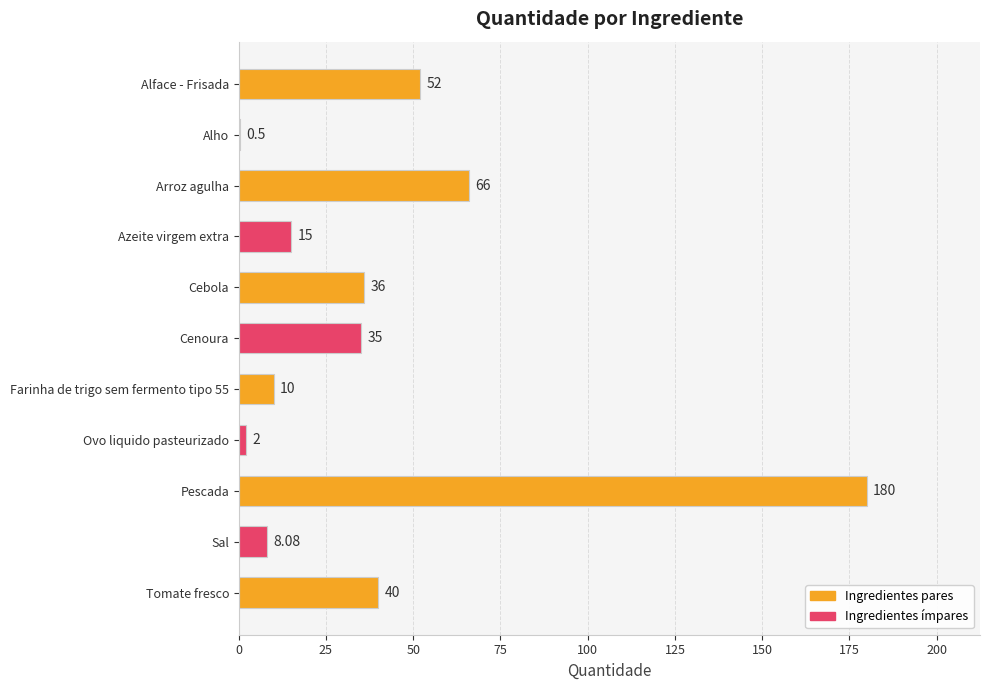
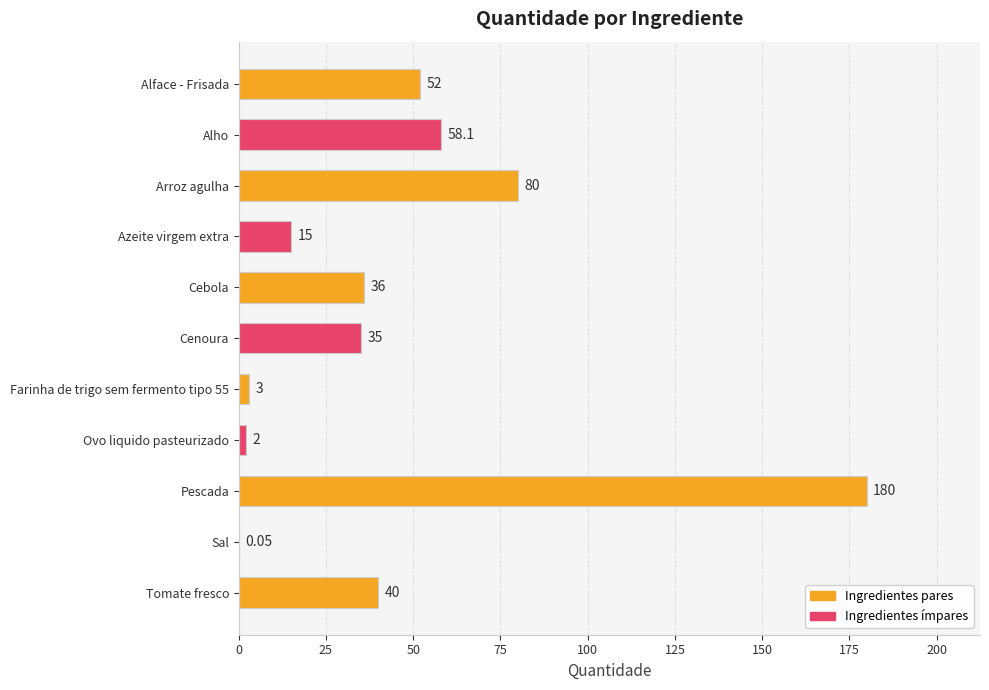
  {
    "Alface - Frisada": 52,
-   "Alho": 0.5,
-   "Arroz agulha": 66,
+   "Alho": 58.1,
+   "Arroz agulha": 80,
    "Azeite virgem extra": 15,
    "Cebola": 36,
    "Cenoura": 35,
-   "Farinha de trigo sem fermento tipo 55": 10,
+   "Farinha de trigo sem fermento tipo 55": 3,
    "Ovo liquido pasteurizado": 2,
    "Pescada": 180,
-   "Sal": 8.08,
+   "Sal": 0.05,
    "Tomate fresco": 40
  }
